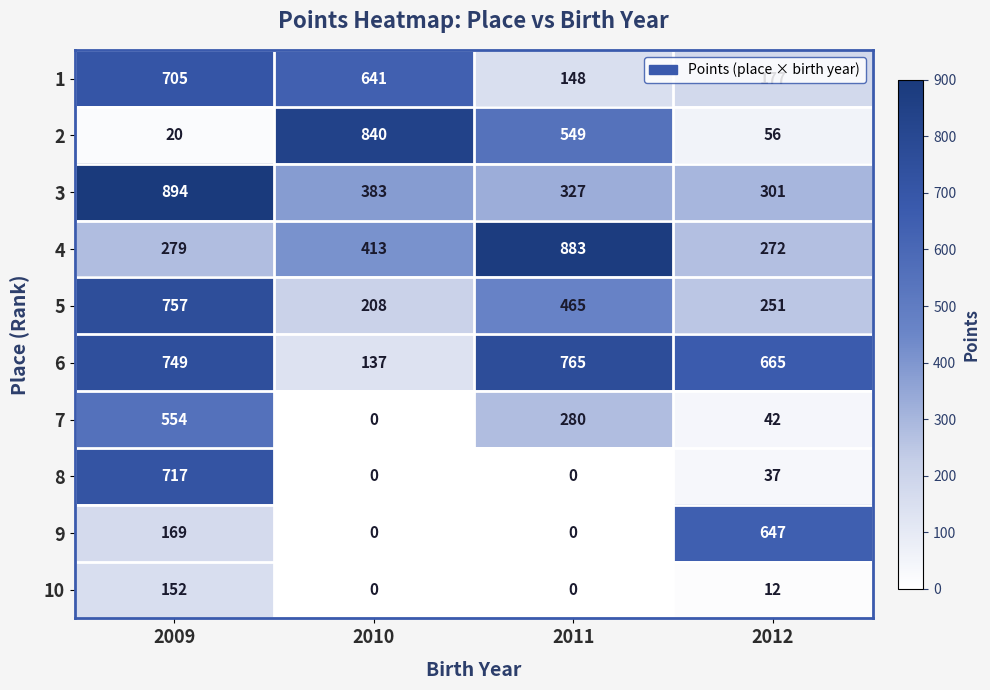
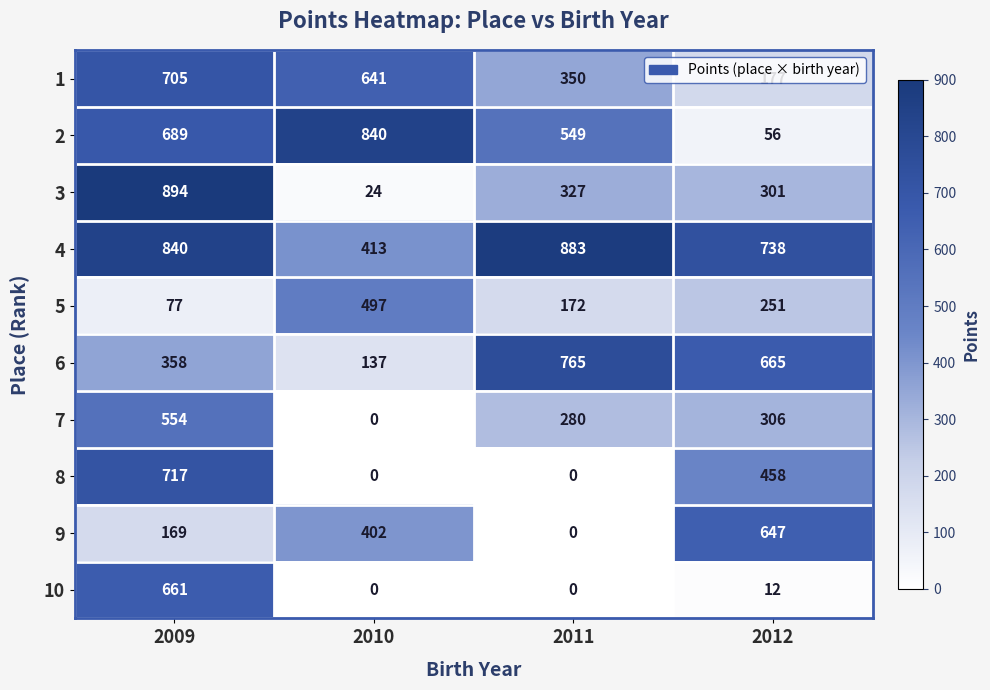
  {
    "1": {
      "2009": 705,
      "2010": 641,
-     "2011": 148
+     "2011": 350
    },
    "2": {
-     "2009": 20,
+     "2009": 689,
      "2010": 840,
      "2011": 549,
      "2012": 56
    },
    "3": {
      "2009": 894,
-     "2010": 383,
+     "2010": 24,
      "2011": 327,
      "2012": 301
    },
    "4": {
-     "2009": 279,
+     "2009": 840,
      "2010": 413,
      "2011": 883,
-     "2012": 272
+     "2012": 738
    },
    "5": {
-     "2009": 757,
-     "2010": 208,
-     "2011": 465,
+     "2009": 77,
+     "2010": 497,
+     "2011": 172,
      "2012": 251
    },
    "6": {
-     "2009": 749,
+     "2009": 358,
      "2010": 137,
      "2011": 765,
      "2012": 665
    },
    "7": {
      "2009": 554,
      "2010": 0,
      "2011": 280,
-     "2012": 42
+     "2012": 306
    },
    "8": {
      "2009": 717,
      "2010": 0,
      "2011": 0,
-     "2012": 37
+     "2012": 458
    },
    "9": {
      "2009": 169,
-     "2010": 0,
+     "2010": 402,
      "2011": 0,
      "2012": 647
    },
    "10": {
-     "2009": 152,
+     "2009": 661,
      "2010": 0,
      "2011": 0,
      "2012": 12
    }
  }
